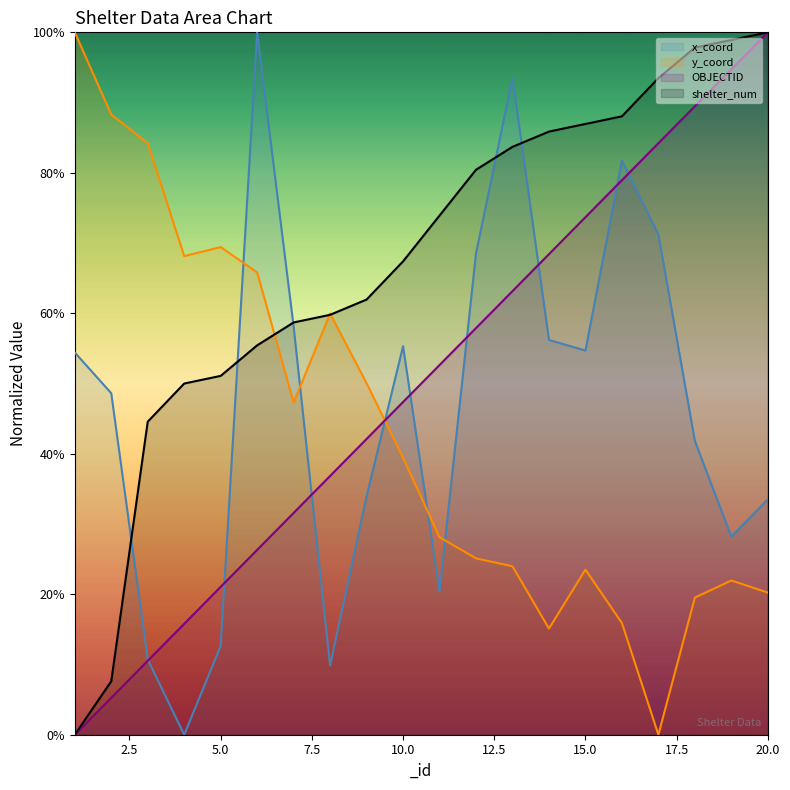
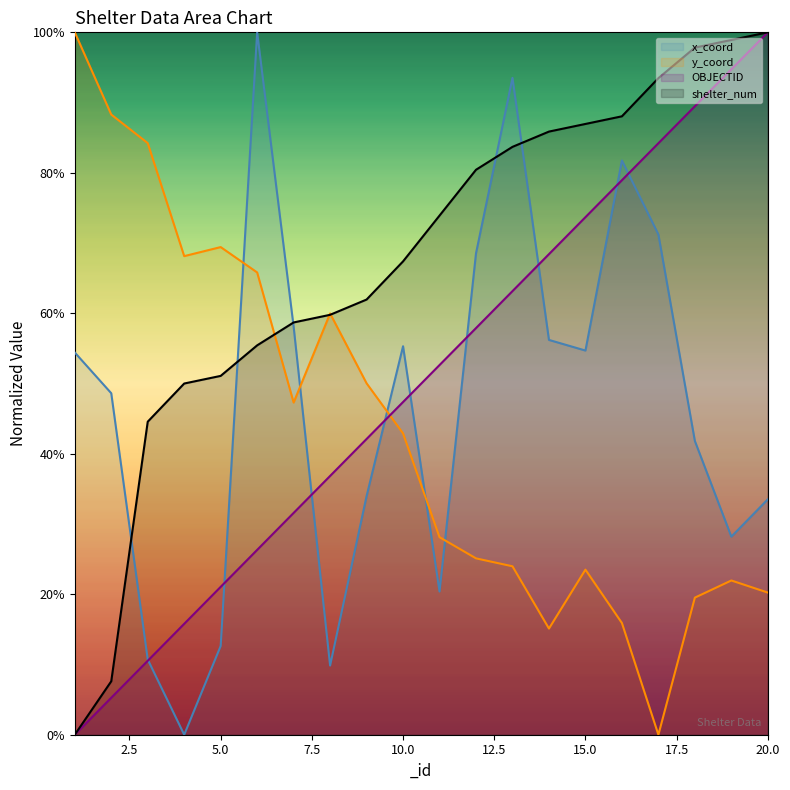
  {
    "y_coord": {
      "5.0": "69%",
-     "10.0": "39%",
+     "10.0": "43%",
      "15.0": "24%",
      "20.0": "20%"
    }
  }
